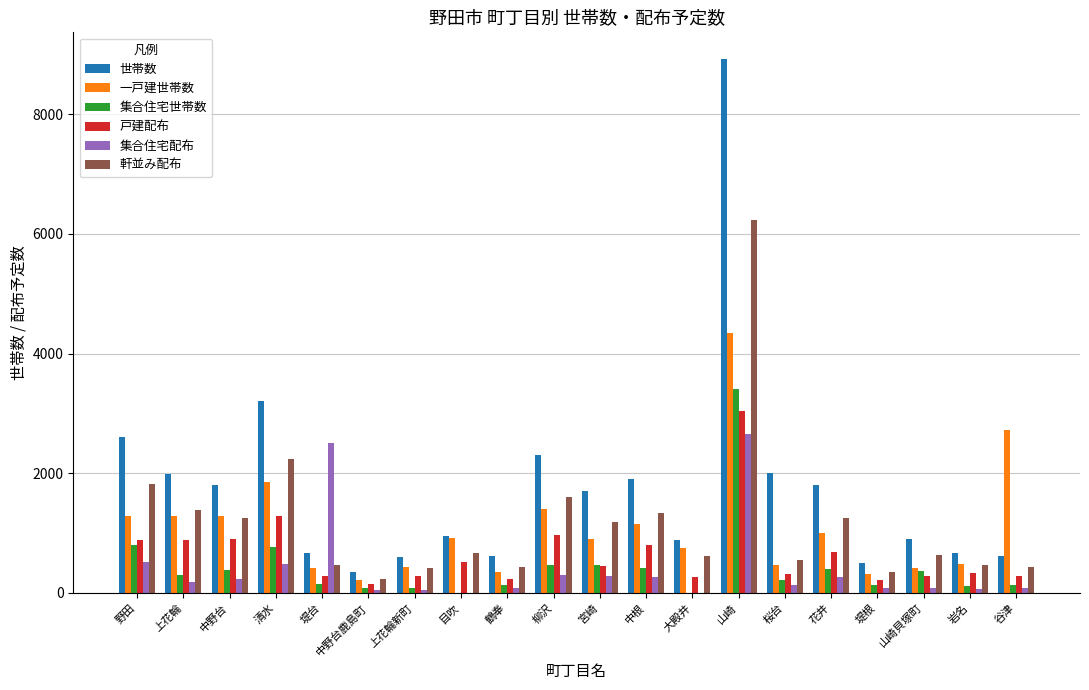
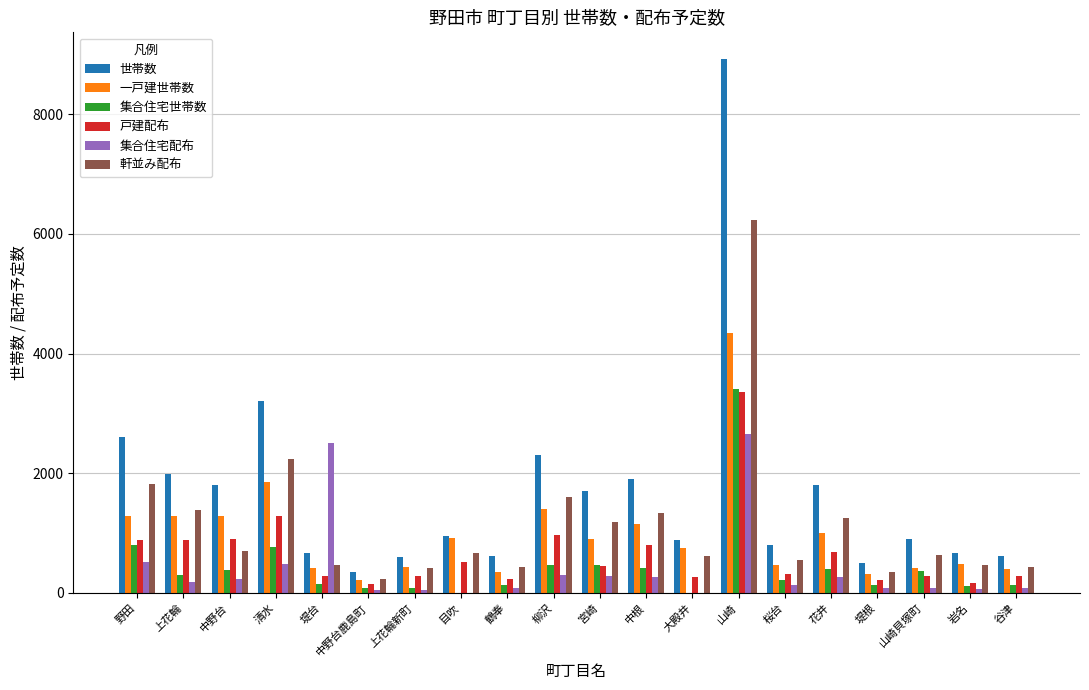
  {
    "世帯数": {
      "野田": 2600,
      "上花輪": 2000,
      "中野台": 1800,
      "清水": 3200,
      "堤台": 700,
      "中野台鹿島町": 400,
      "上花輪新町": 600,
      "目吹": 900,
      "鶴奉": 600,
      "柳沢": 2300,
      "宮崎": 1700,
      "中根": 1900,
      "大殿井": 900,
      "山崎": 8900,
-     "桜台": 2000,
+     "桜台": 800,
      "花井": 1800,
      "堤根": 500,
      "山崎貝塚町": 900,
      "岩名": 700,
      "谷津": 600
    },
    "一戸建世帯数": {
      "野田": 1300,
      "上花輪": 1300,
      "中野台": 1300,
      "清水": 1900,
      "堤台": 400,
      "中野台鹿島町": 200,
      "上花輪新町": 400,
      "目吹": 900,
      "鶴奉": 300,
      "柳沢": 1400,
      "宮崎": 900,
      "中根": 1200,
      "大殿井": 800,
      "山崎": 4300,
      "桜台": 500,
      "花井": 1000,
      "堤根": 300,
      "山崎貝塚町": 400,
      "岩名": 500,
-     "谷津": 2700
+     "谷津": 400
    },
    "集合住宅世帯数": {
      "野田": 800,
      "上花輪": 300,
      "中野台": 400,
      "清水": 800,
      "堤台": 200,
      "中野台鹿島町": 100,
      "上花輪新町": 100,
      "目吹": 0,
      "鶴奉": 100,
      "柳沢": 500,
      "宮崎": 500,
      "中根": 400,
      "山崎": 3400,
      "桜台": 200,
      "花井": 400,
      "堤根": 100,
      "山崎貝塚町": 400,
      "岩名": 100,
      "谷津": 100
    },
    "戸建配布": {
      "野田": 900,
      "上花輪": 900,
      "中野台": 900,
      "清水": 1300,
      "堤台": 300,
      "中野台鹿島町": 200,
      "上花輪新町": 300,
      "目吹": 500,
      "鶴奉": 200,
      "柳沢": 1000,
      "宮崎": 500,
      "中根": 800,
      "大殿井": 300,
-     "山崎": 3000,
+     "山崎": 3400,
      "桜台": 300,
      "花井": 700,
      "堤根": 200,
      "山崎貝塚町": 300,
-     "岩名": 300,
+     "岩名": 200,
      "谷津": 300
    },
    "集合住宅配布": {
      "野田": 500,
      "上花輪": 200,
      "中野台": 200,
      "清水": 500,
      "堤台": 2500,
      "中野台鹿島町": 100,
      "上花輪新町": 100,
      "目吹": 0,
      "鶴奉": 100,
      "柳沢": 300,
      "宮崎": 300,
      "中根": 300,
      "大殿井": 0,
      "山崎": 2700,
      "桜台": 100,
      "花井": 300,
      "堤根": 100,
      "山崎貝塚町": 100,
      "岩名": 100,
      "谷津": 100
    },
    "軒並み配布": {
      "野田": 1800,
      "上花輪": 1400,
-     "中野台": 1300,
+     "中野台": 700,
      "清水": 2200,
      "堤台": 500,
      "中野台鹿島町": 200,
      "上花輪新町": 400,
      "目吹": 700,
      "鶴奉": 400,
      "柳沢": 1600,
      "宮崎": 1200,
      "中根": 1300,
      "大殿井": 600,
      "山崎": 6200,
      "桜台": 600,
      "花井": 1300,
      "堤根": 400,
      "山崎貝塚町": 600,
      "岩名": 500,
      "谷津": 400
    }
  }
